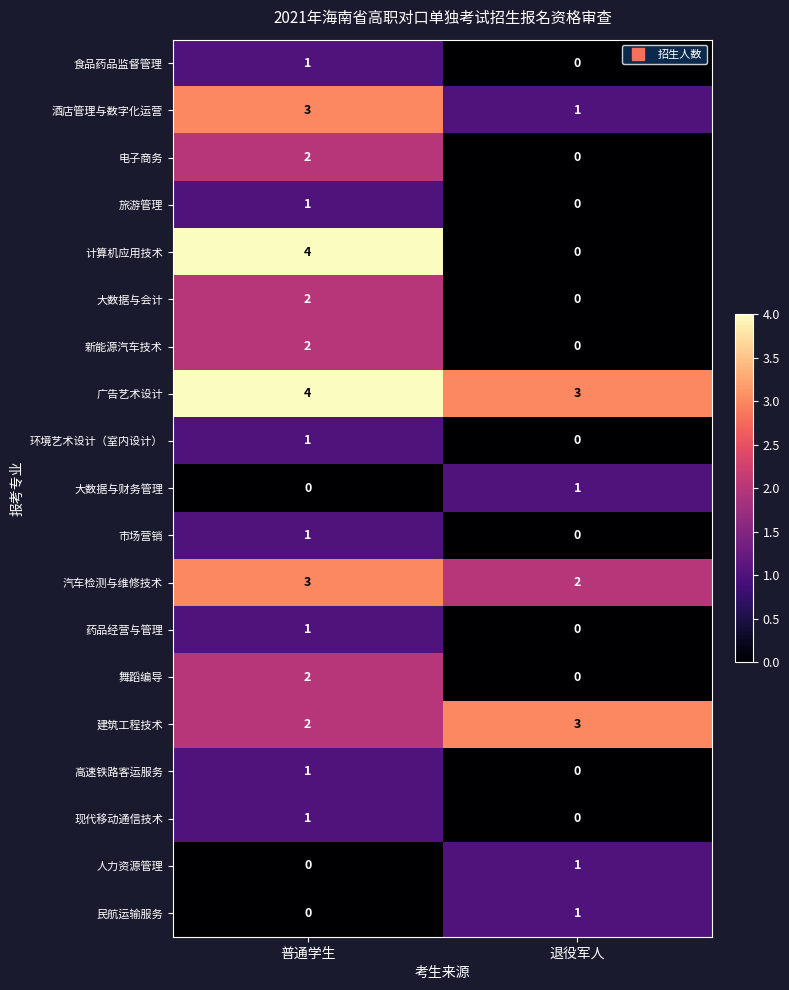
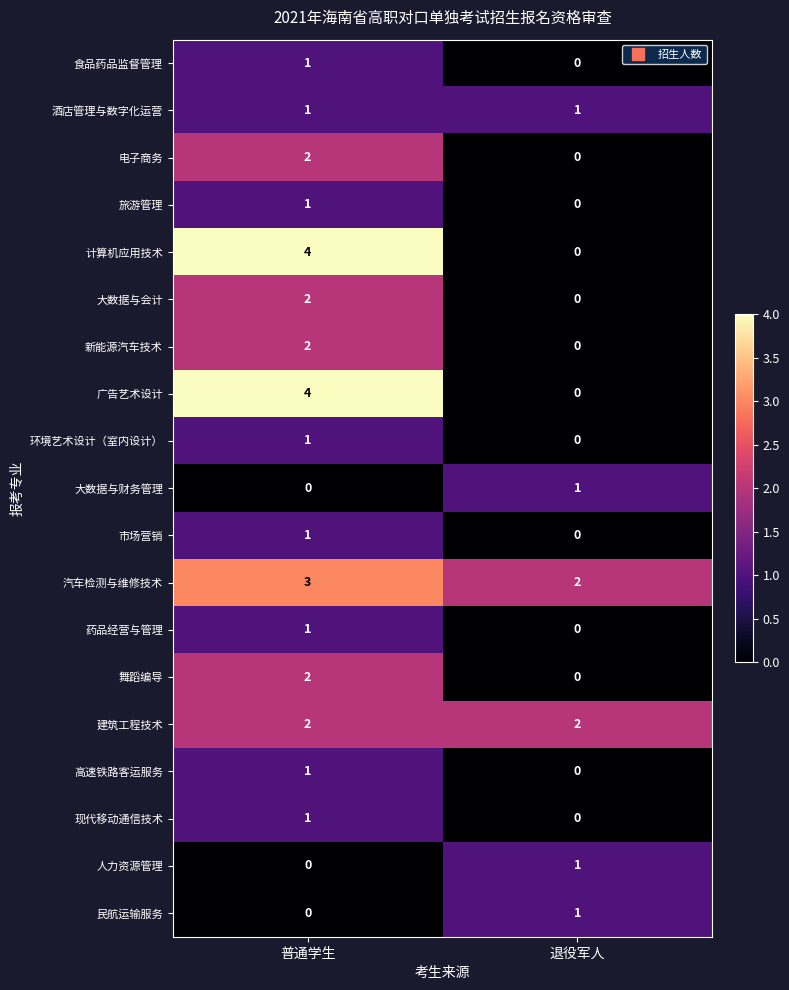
  {
    "食品药品监督管理": {
      "普通学生": 1,
      "退役军人": 0
    },
    "酒店管理与数字化运营": {
-     "普通学生": 3,
+     "普通学生": 1,
      "退役军人": 1
    },
    "电子商务": {
      "普通学生": 2,
      "退役军人": 0
    },
    "旅游管理": {
      "普通学生": 1,
      "退役军人": 0
    },
    "计算机应用技术": {
      "普通学生": 4,
      "退役军人": 0
    },
    "大数据与会计": {
      "普通学生": 2,
      "退役军人": 0
    },
    "新能源汽车技术": {
      "普通学生": 2,
      "退役军人": 0
    },
    "广告艺术设计": {
      "普通学生": 4,
-     "退役军人": 3
+     "退役军人": 0
    },
    "环境艺术设计（室内设计）": {
      "普通学生": 1,
      "退役军人": 0
    },
    "大数据与财务管理": {
      "普通学生": 0,
      "退役军人": 1
    },
    "市场营销": {
      "普通学生": 1,
      "退役军人": 0
    },
    "汽车检测与维修技术": {
      "普通学生": 3,
      "退役军人": 2
    },
    "药品经营与管理": {
      "普通学生": 1,
      "退役军人": 0
    },
    "舞蹈编导": {
      "普通学生": 2,
      "退役军人": 0
    },
    "建筑工程技术": {
      "普通学生": 2,
-     "退役军人": 3
+     "退役军人": 2
    },
    "高速铁路客运服务": {
      "普通学生": 1,
      "退役军人": 0
    },
    "现代移动通信技术": {
      "普通学生": 1,
      "退役军人": 0
    },
    "人力资源管理": {
      "普通学生": 0,
      "退役军人": 1
    },
    "民航运输服务": {
      "普通学生": 0,
      "退役军人": 1
    }
  }
